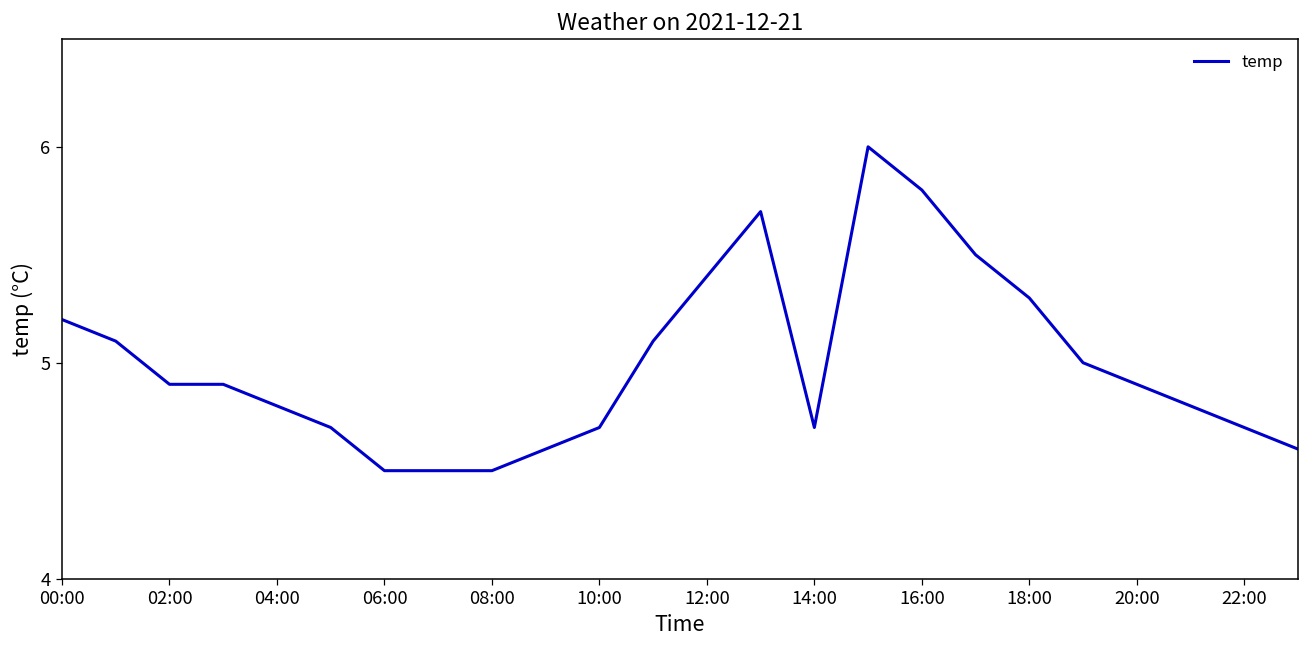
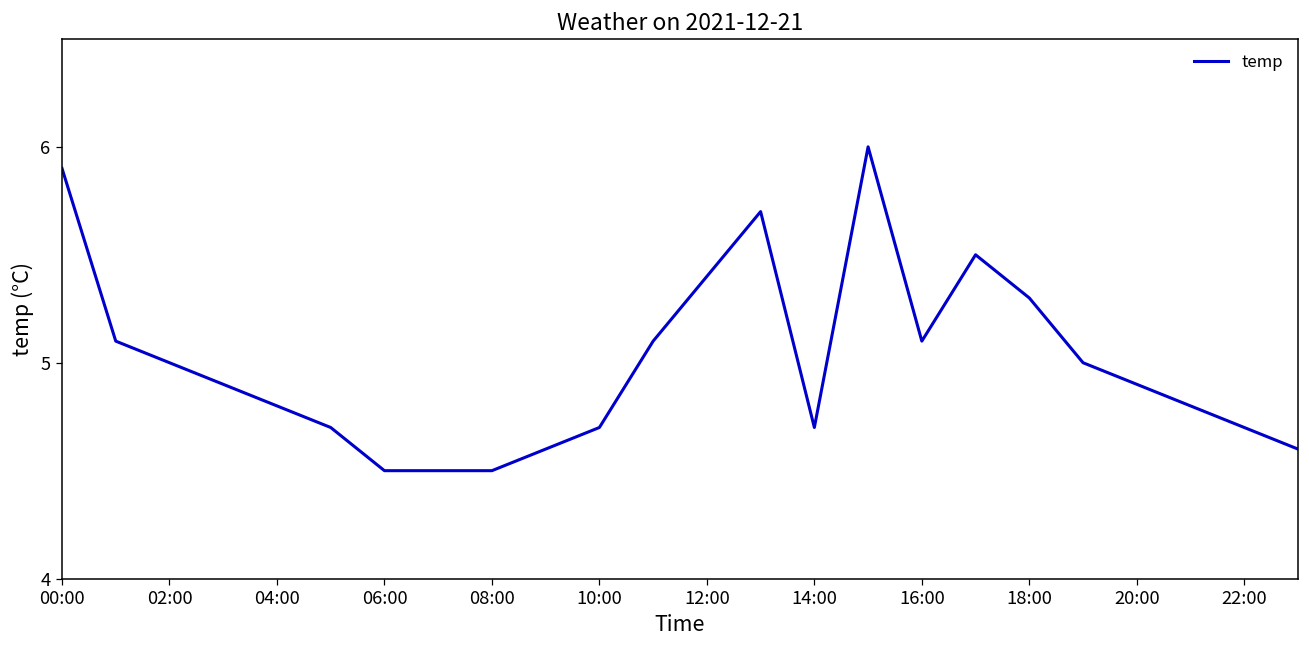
  {
-   "00:00": 5.2,
-   "02:00": 4.9,
+   "00:00": 5.9,
+   "02:00": 5.0,
    "04:00": 4.8,
    "06:00": 4.5,
    "08:00": 4.5,
    "10:00": 4.7,
    "12:00": 5.4,
    "14:00": 4.7,
-   "16:00": 5.8,
+   "16:00": 5.1,
    "18:00": 5.3,
    "20:00": 4.9,
    "22:00": 4.7
  }
